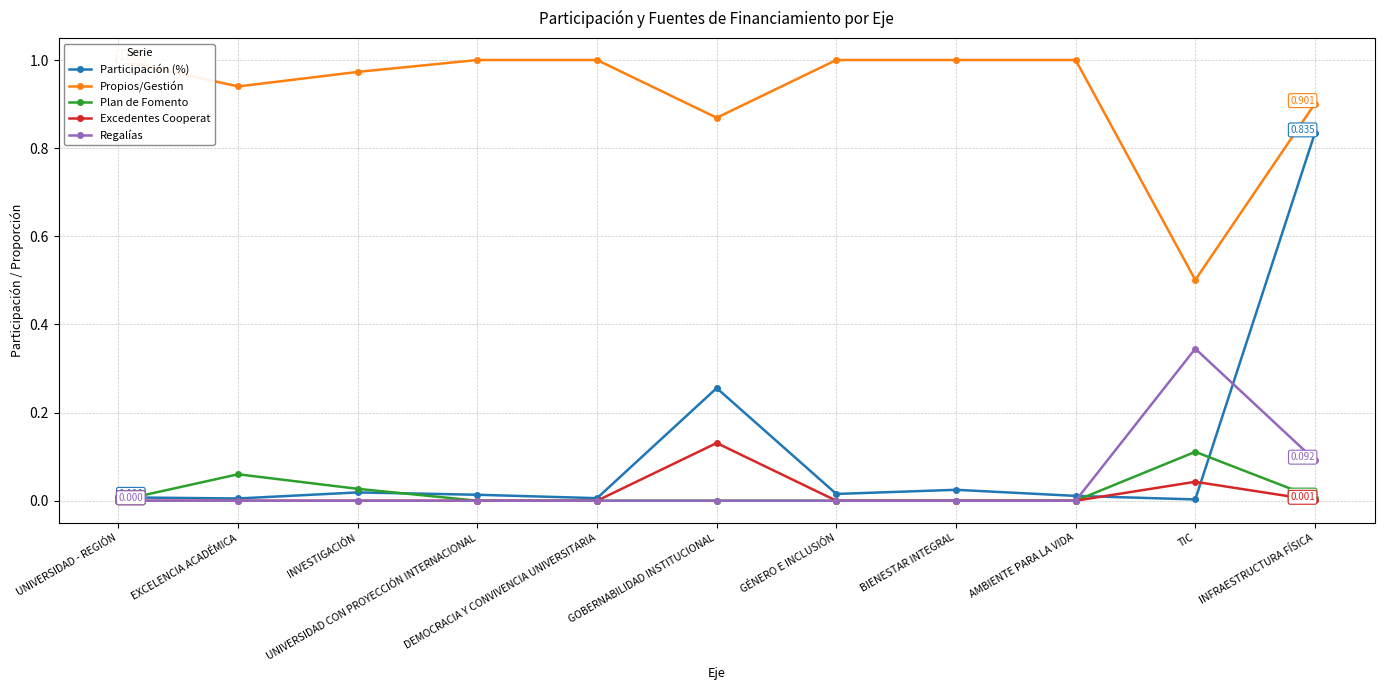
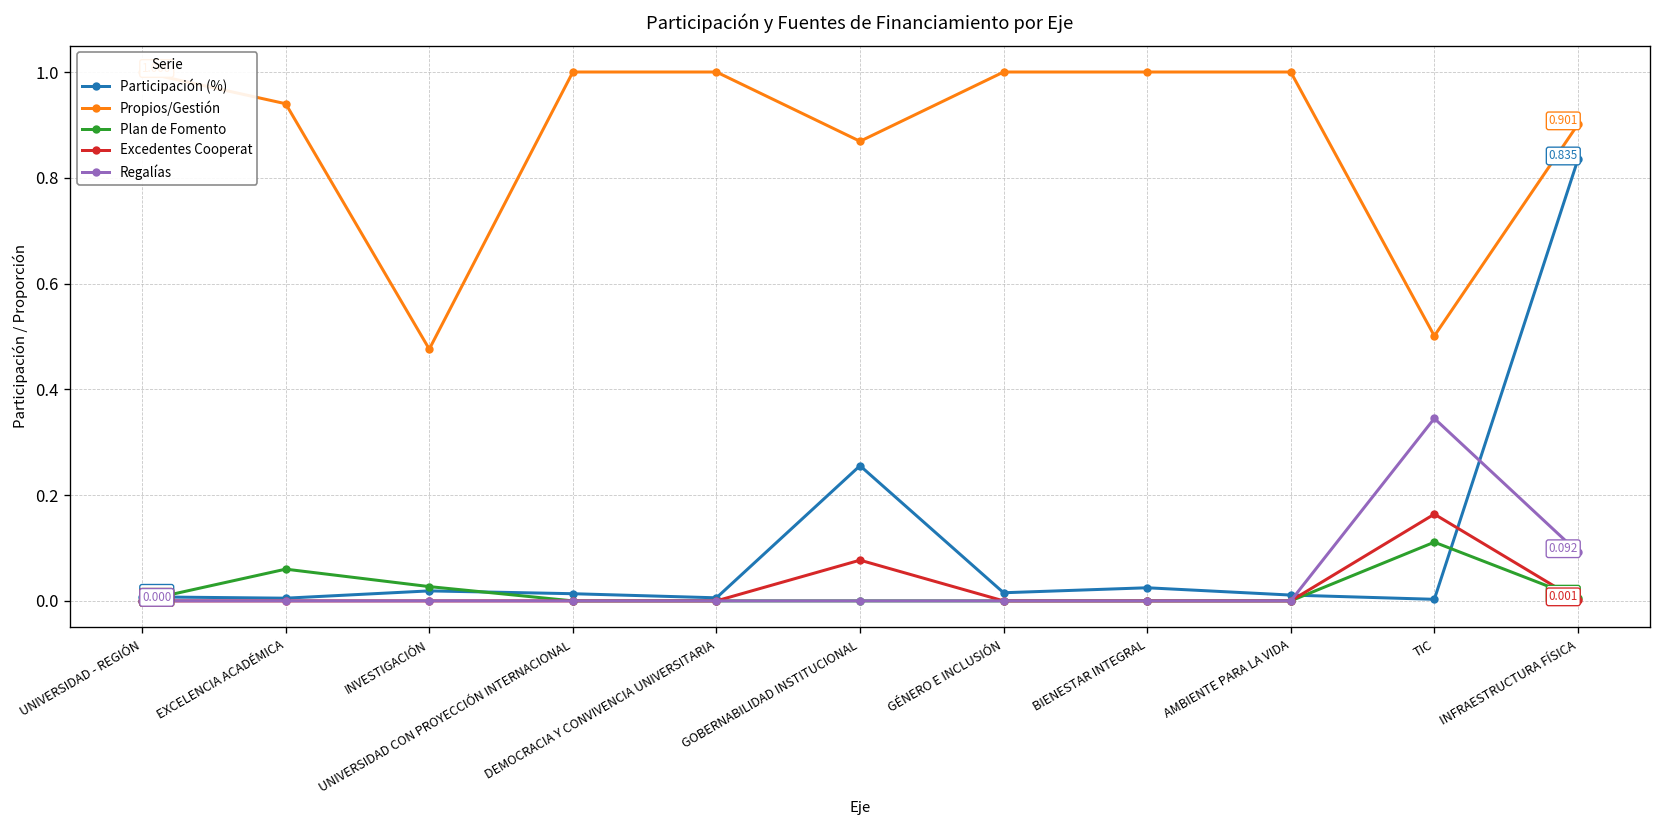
  {
    "Participación (%)": {
      "INVESTIGACIÓN": 0.02,
      "UNIVERSIDAD CON PROYECCIÓN INTERNACIONAL": 0.01,
      "GOBERNABILIDAD INSTITUCIONAL": 0.26,
      "GÉNERO E INCLUSIÓN": 0.02,
      "BIENESTAR INTEGRAL": 0.02,
      "AMBIENTE PARA LA VIDA": 0.01,
      "TIC": 0.00
    },
    "Propios/Gestión": {
      "EXCELENCIA ACADÉMICA": 0.94,
-     "INVESTIGACIÓN": 0.97,
+     "INVESTIGACIÓN": 0.48,
      "UNIVERSIDAD CON PROYECCIÓN INTERNACIONAL": 1.00,
      "DEMOCRACIA Y CONVIVENCIA UNIVERSITARIA": 1.00,
      "GOBERNABILIDAD INSTITUCIONAL": 0.87,
      "GÉNERO E INCLUSIÓN": 1.00,
      "BIENESTAR INTEGRAL": 1.00,
      "AMBIENTE PARA LA VIDA": 1.00,
      "TIC": 0.50
    },
    "Plan de Fomento": {
      "EXCELENCIA ACADÉMICA": 0.06,
      "INVESTIGACIÓN": 0.03,
      "TIC": 0.11
    },
    "Excedentes Cooperat": {
-     "GOBERNABILIDAD INSTITUCIONAL": 0.13,
-     "TIC": 0.04
+     "GOBERNABILIDAD INSTITUCIONAL": 0.08,
+     "TIC": 0.16
    },
    "Regalías": {
      "TIC": 0.35
    }
  }
